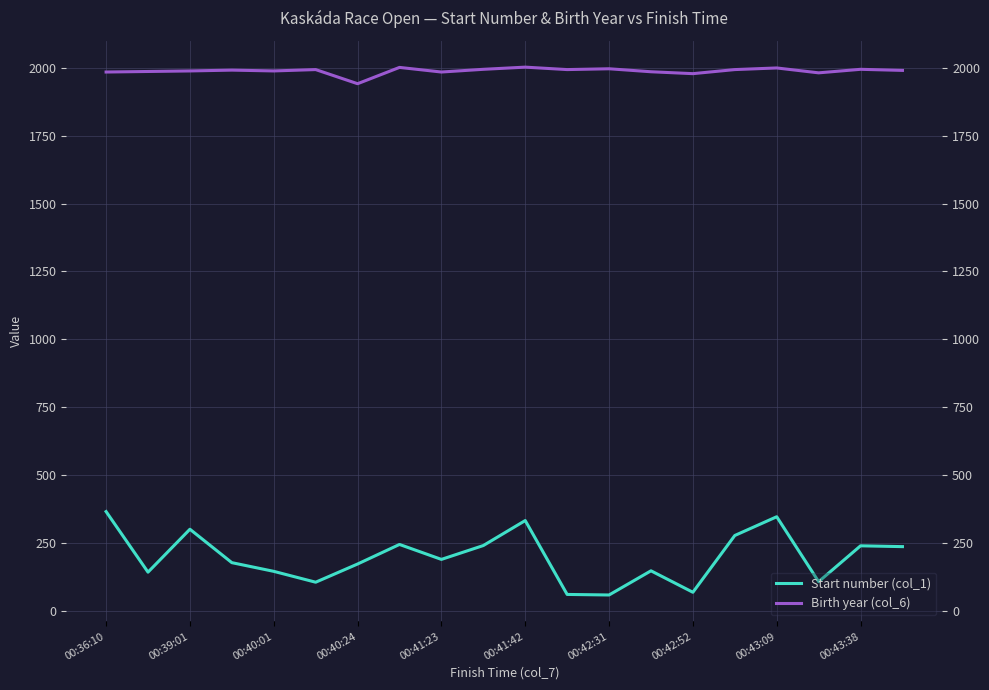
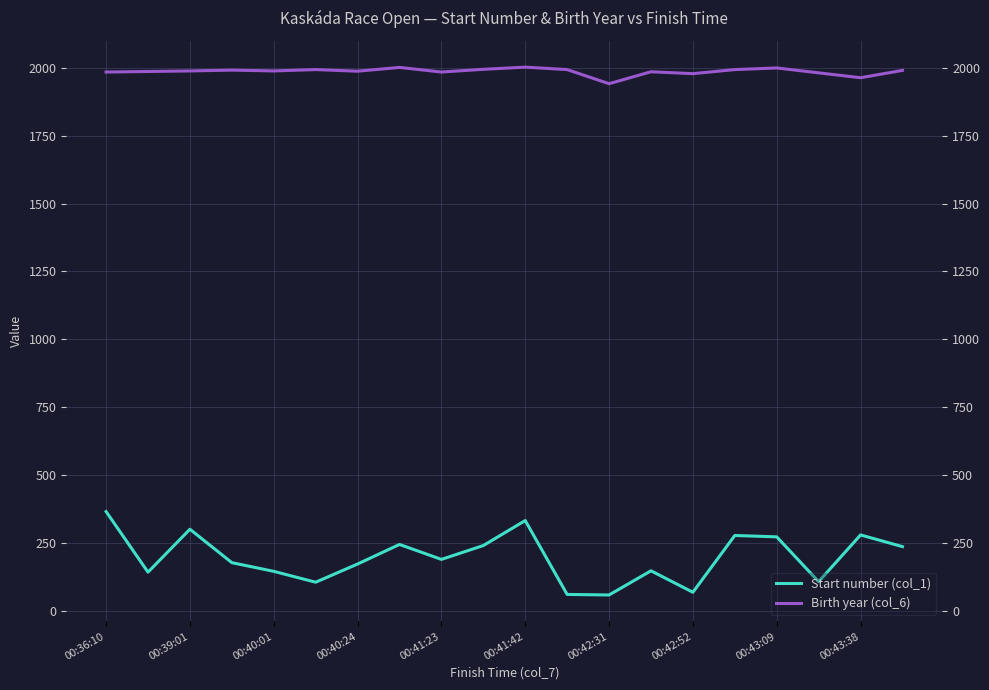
  {
    "Start number (col_1)": {
      "00:36:10": 370,
      "00:39:01": 300,
      "00:40:24": 170,
      "00:41:42": 330,
      "00:42:31": 60,
      "00:42:52": 70,
-     "00:43:09": 350,
-     "00:43:38": 240
+     "00:43:09": 270,
+     "00:43:38": 280
    },
    "Birth year (col_6)": {
      "00:36:10": 1980,
      "00:39:01": 1990,
-     "00:40:24": 1940,
+     "00:40:24": 1990,
      "00:41:42": 2000,
-     "00:42:31": 2000,
+     "00:42:31": 1940,
      "00:42:52": 1980,
      "00:43:09": 2000,
-     "00:43:38": 1990
+     "00:43:38": 1960
    }
  }
